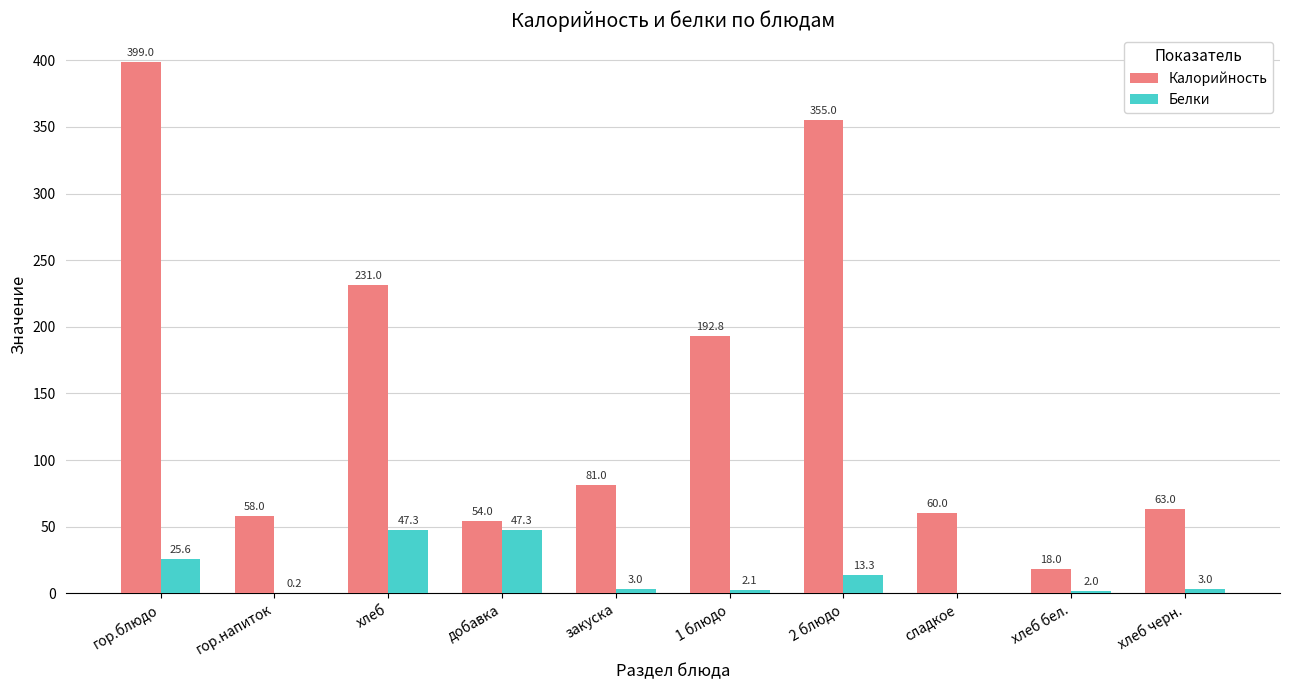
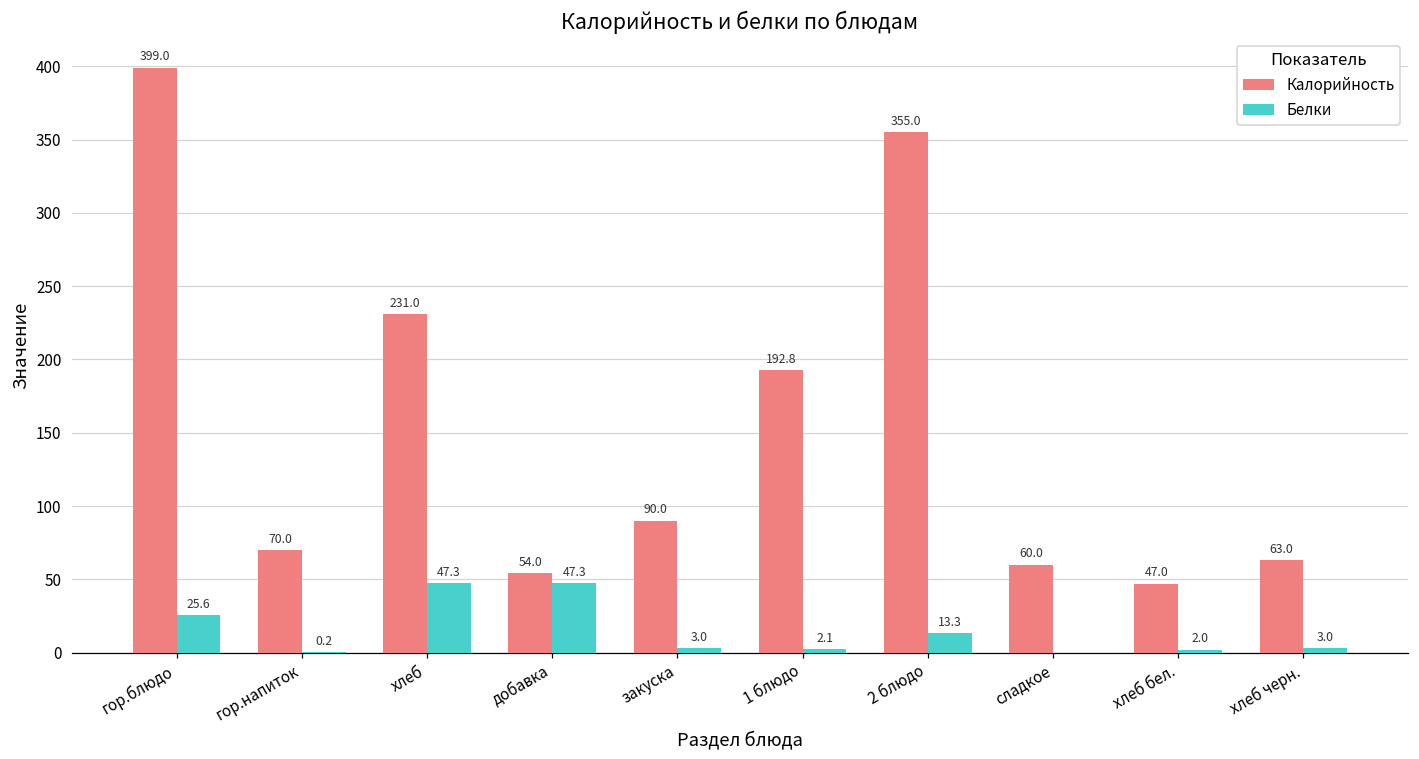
  {
    "Калорийность": {
      "гор.блюдо": 399.0,
-     "гор.напиток": 58.0,
+     "гор.напиток": 70.0,
      "хлеб": 231.0,
      "добавка": 54.0,
-     "закуска": 81.0,
+     "закуска": 90.0,
      "1 блюдо": 192.8,
      "2 блюдо": 355.0,
      "сладкое": 60.0,
-     "хлеб бел.": 18.0,
+     "хлеб бел.": 47.0,
      "хлеб черн.": 63.0
    },
    "Белки": {
      "гор.блюдо": 25.6,
      "гор.напиток": 0.2,
      "хлеб": 47.3,
      "добавка": 47.3,
      "закуска": 3.0,
      "1 блюдо": 2.1,
      "2 блюдо": 13.3,
      "хлеб бел.": 2.0,
      "хлеб черн.": 3.0
    }
  }
